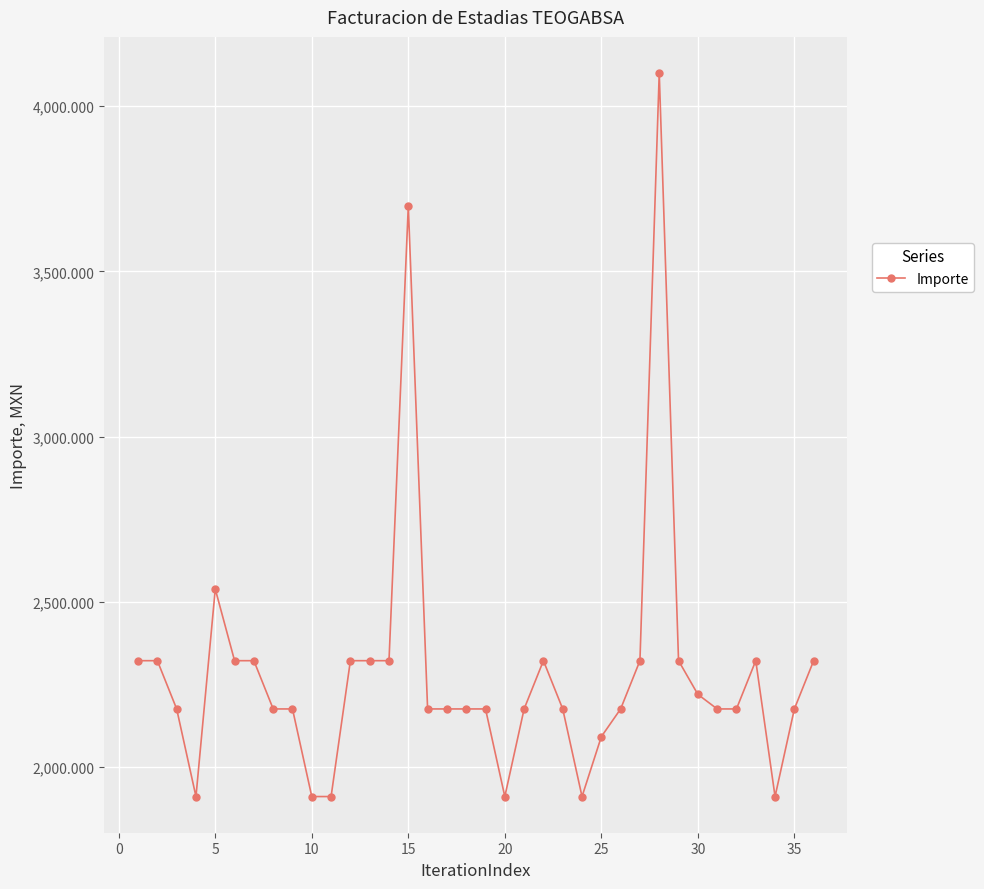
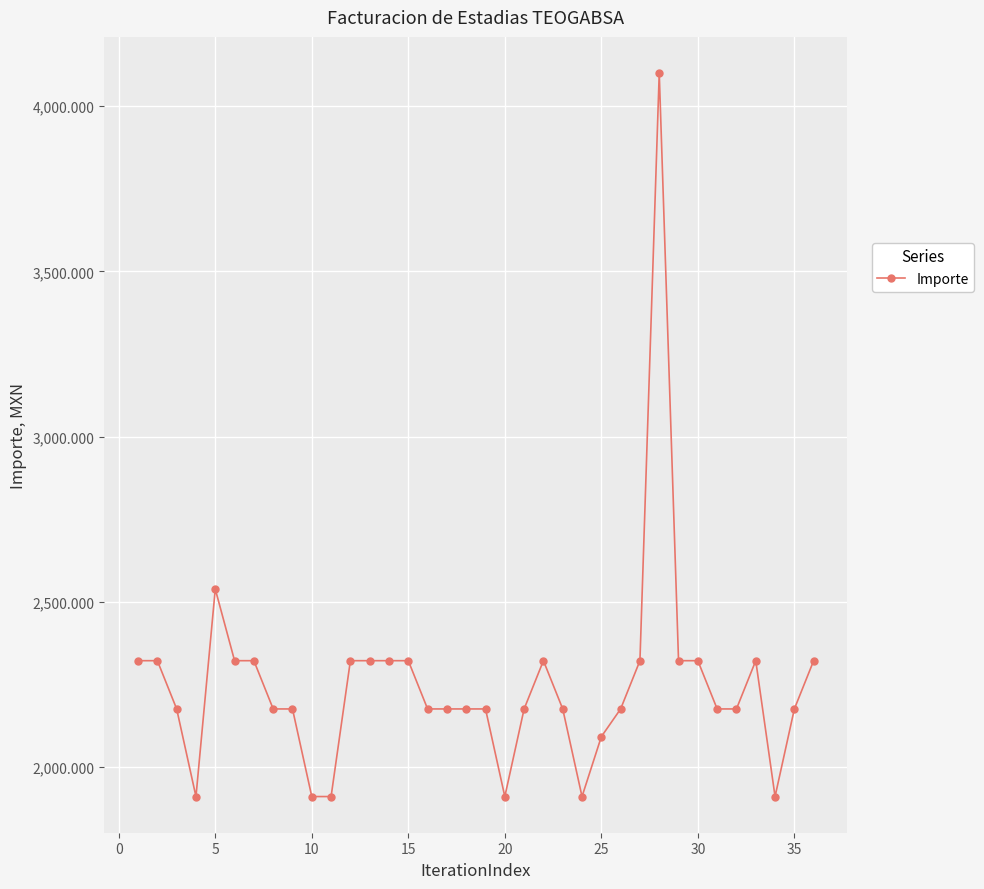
  {
    "5": "2,540",
    "10": "1,910",
-   "15": "3,700",
+   "15": "2,320",
    "20": "1,910",
    "25": "2,090",
-   "30": "2,220",
+   "30": "2,320",
    "35": "2,180"
  }
